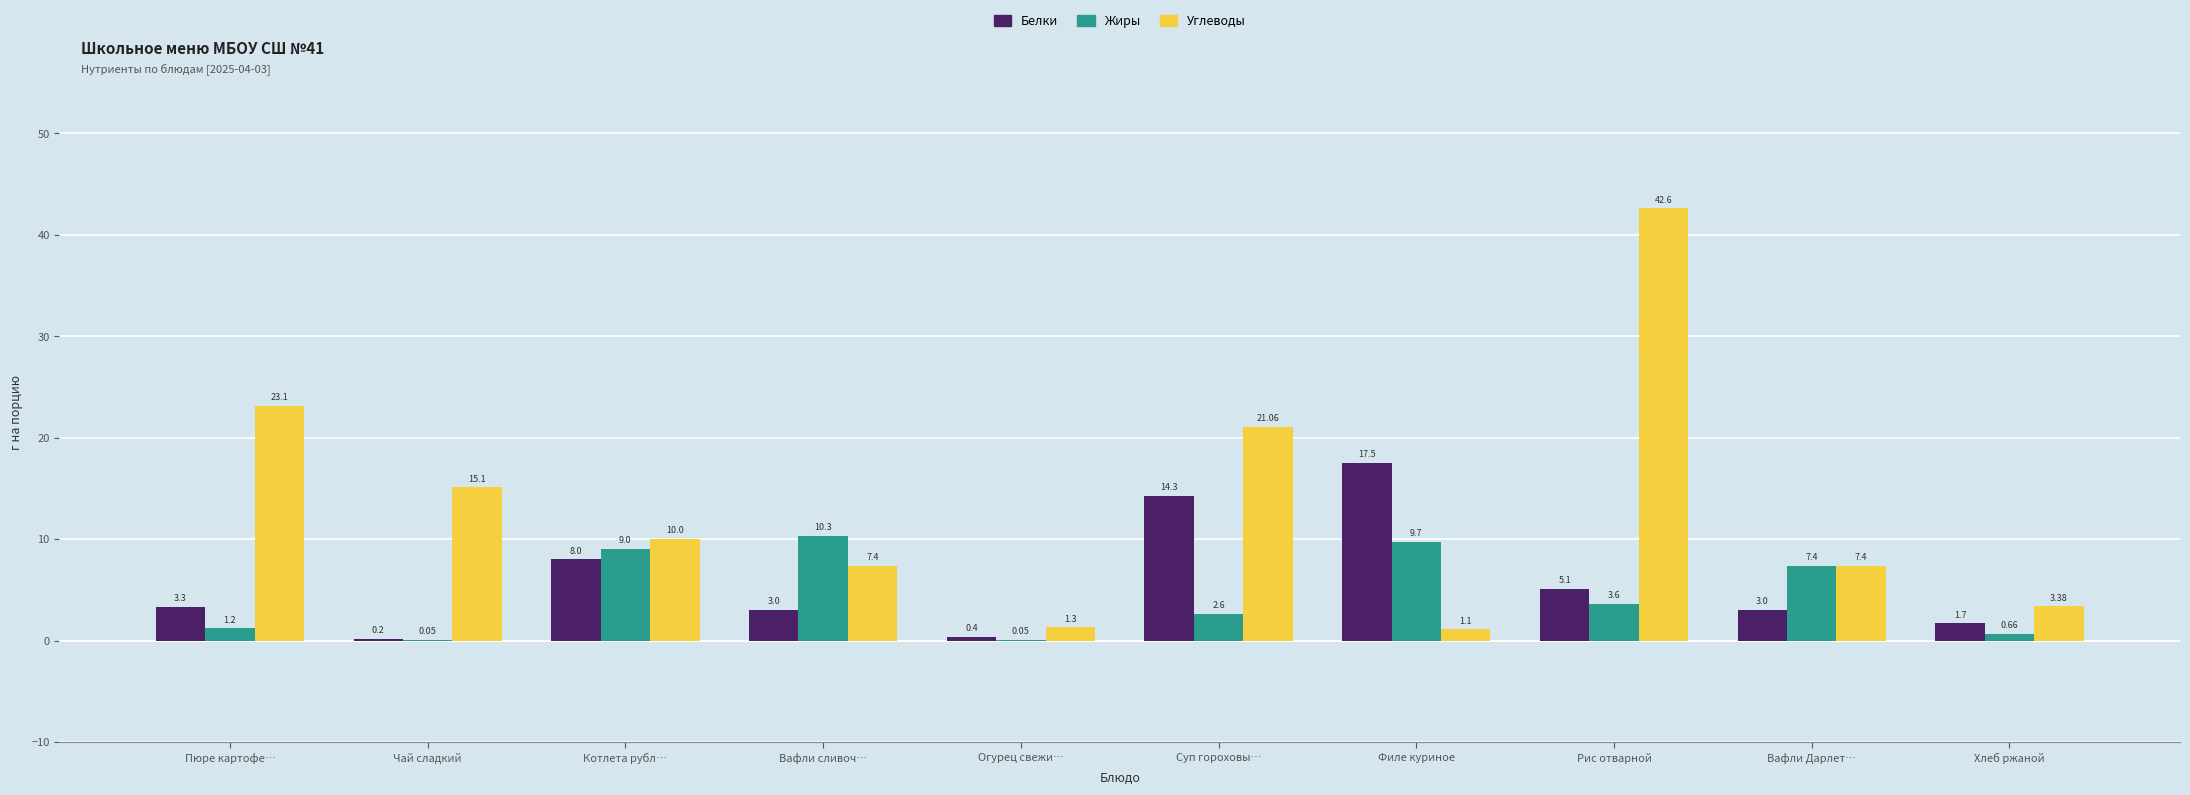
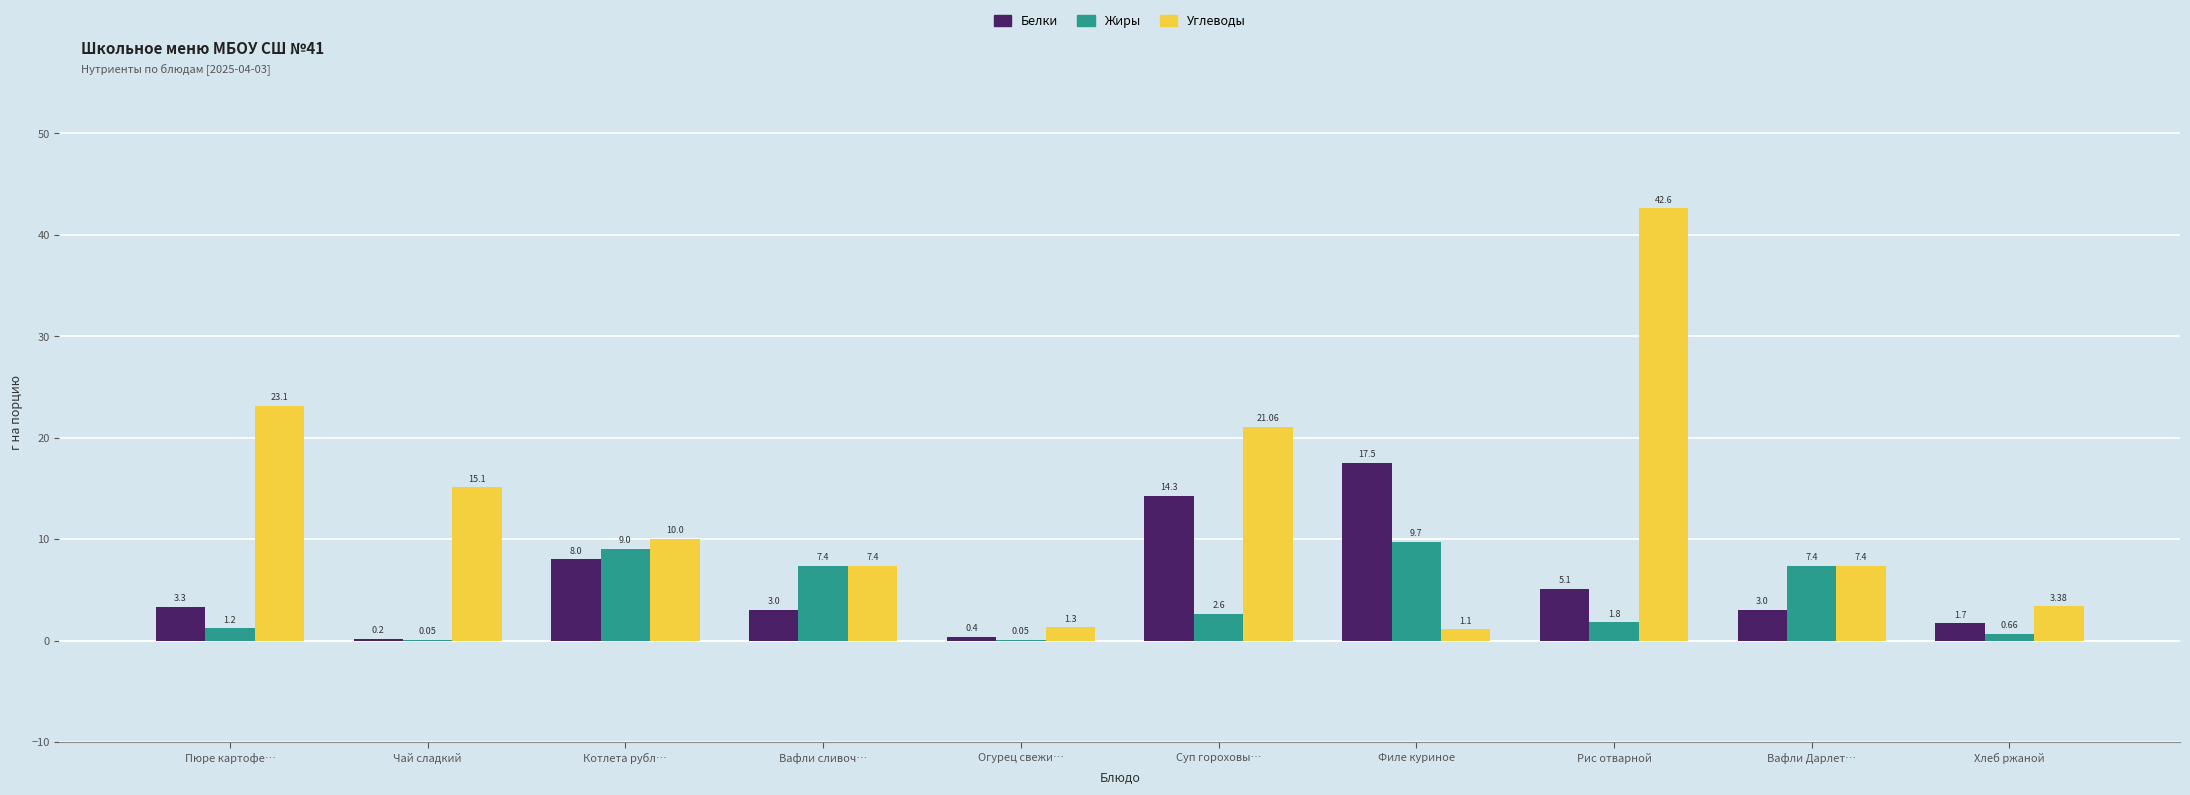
  {
    "Белки": {
      "Пюре картофе…": 3.3,
      "Чай сладкий": 0.2,
      "Котлета рубл…": 8.0,
      "Вафли сливоч…": 3.0,
      "Огурец свежи…": 0.4,
      "Суп гороховы…": 14.3,
      "Филе куриное": 17.5,
      "Рис отварной": 5.1,
      "Вафли Дарлет…": 3.0,
      "Хлеб ржаной": 1.7
    },
    "Жиры": {
      "Пюре картофе…": 1.2,
      "Чай сладкий": 0.05,
      "Котлета рубл…": 9.0,
-     "Вафли сливоч…": 10.3,
+     "Вафли сливоч…": 7.4,
      "Огурец свежи…": 0.05,
      "Суп гороховы…": 2.6,
      "Филе куриное": 9.7,
-     "Рис отварной": 3.6,
+     "Рис отварной": 1.8,
      "Вафли Дарлет…": 7.4,
      "Хлеб ржаной": 0.66
    },
    "Углеводы": {
      "Пюре картофе…": 23.1,
      "Чай сладкий": 15.1,
      "Котлета рубл…": 10.0,
      "Вафли сливоч…": 7.4,
      "Огурец свежи…": 1.3,
      "Суп гороховы…": 21.06,
      "Филе куриное": 1.1,
      "Рис отварной": 42.6,
      "Вафли Дарлет…": 7.4,
      "Хлеб ржаной": 3.38
    }
  }
